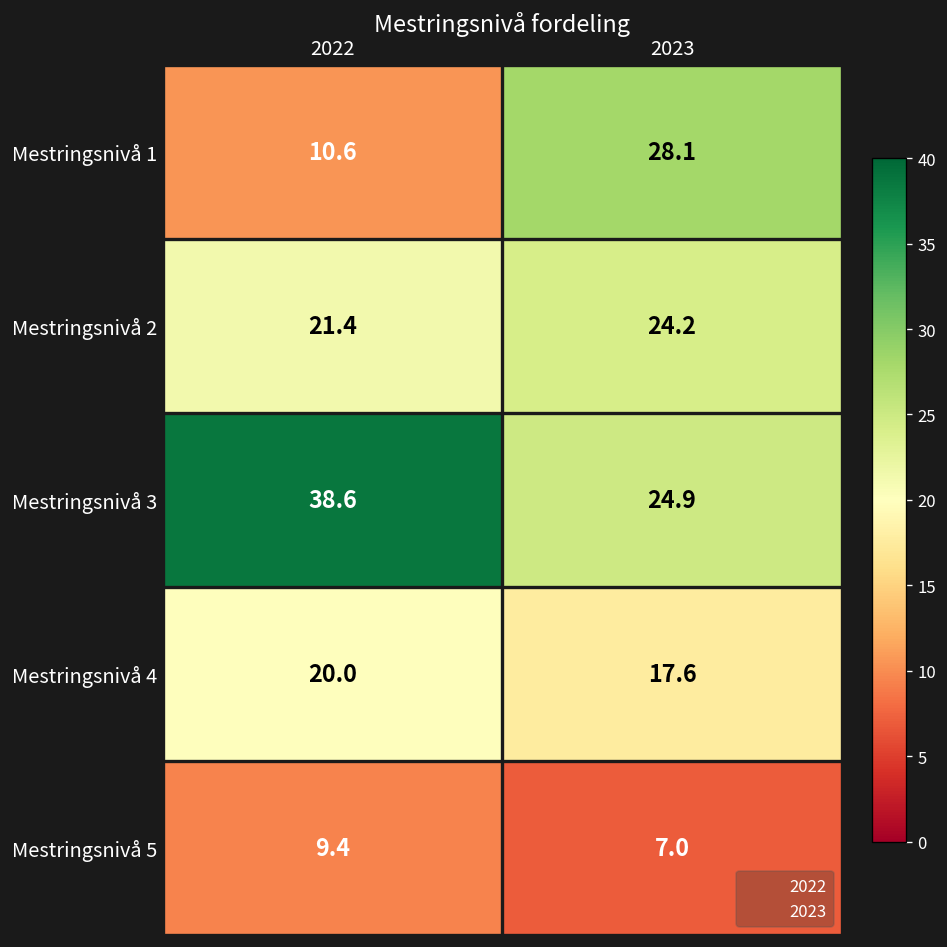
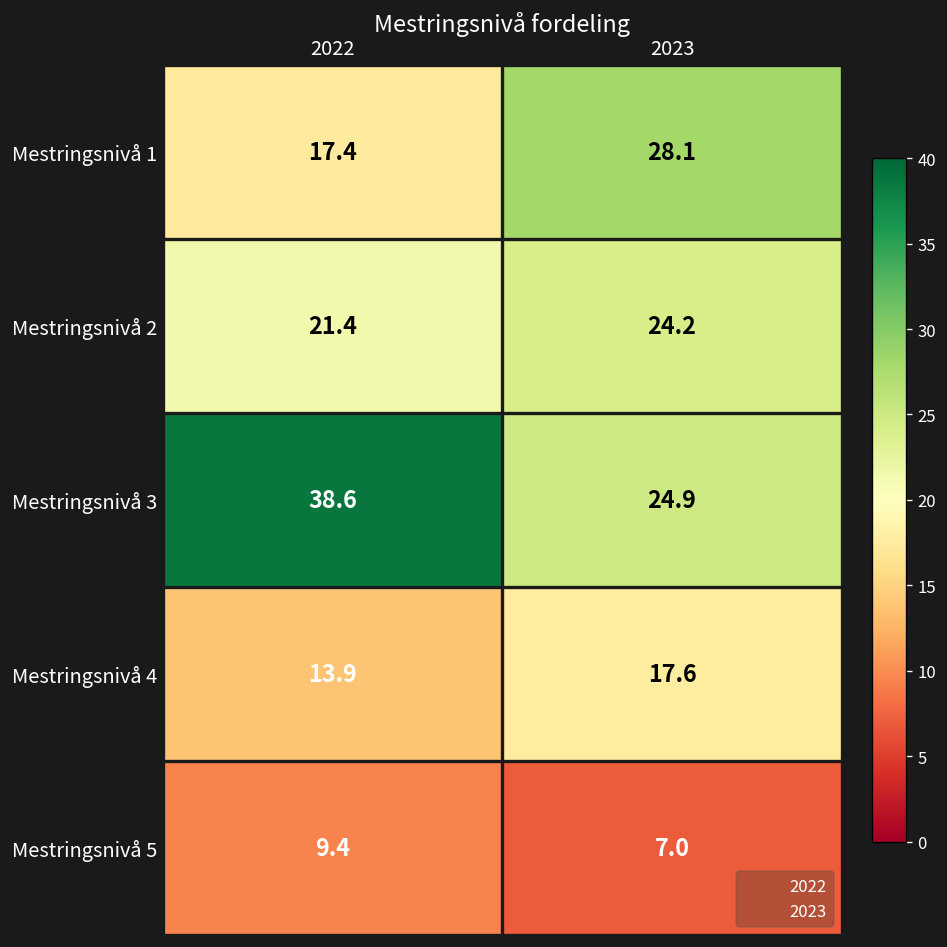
  {
    "Mestringsnivå 1": {
-     "2022": 10.6,
+     "2022": 17.4,
      "2023": 28.1
    },
    "Mestringsnivå 2": {
      "2022": 21.4,
      "2023": 24.2
    },
    "Mestringsnivå 3": {
      "2022": 38.6,
      "2023": 24.9
    },
    "Mestringsnivå 4": {
-     "2022": 20.0,
+     "2022": 13.9,
      "2023": 17.6
    },
    "Mestringsnivå 5": {
      "2022": 9.4,
      "2023": 7.0
    }
  }
